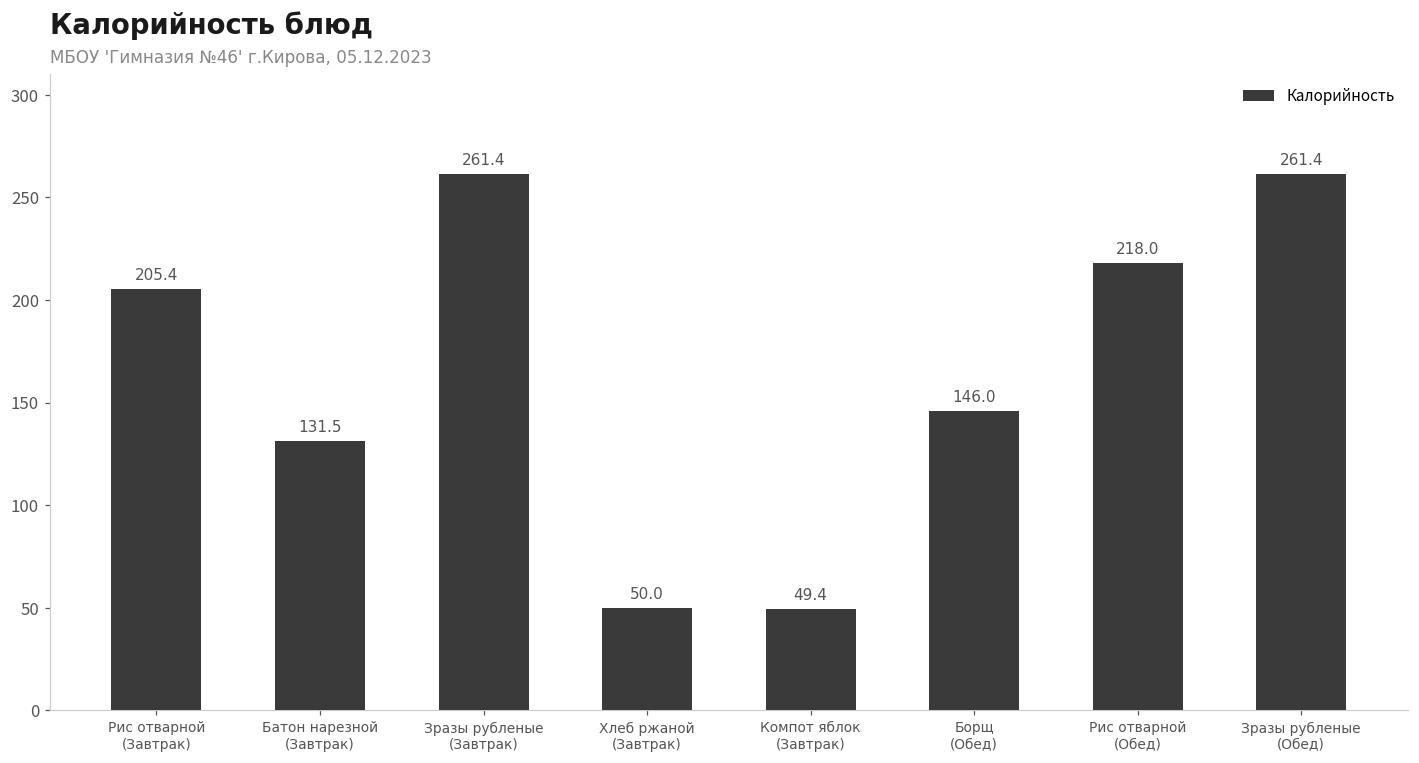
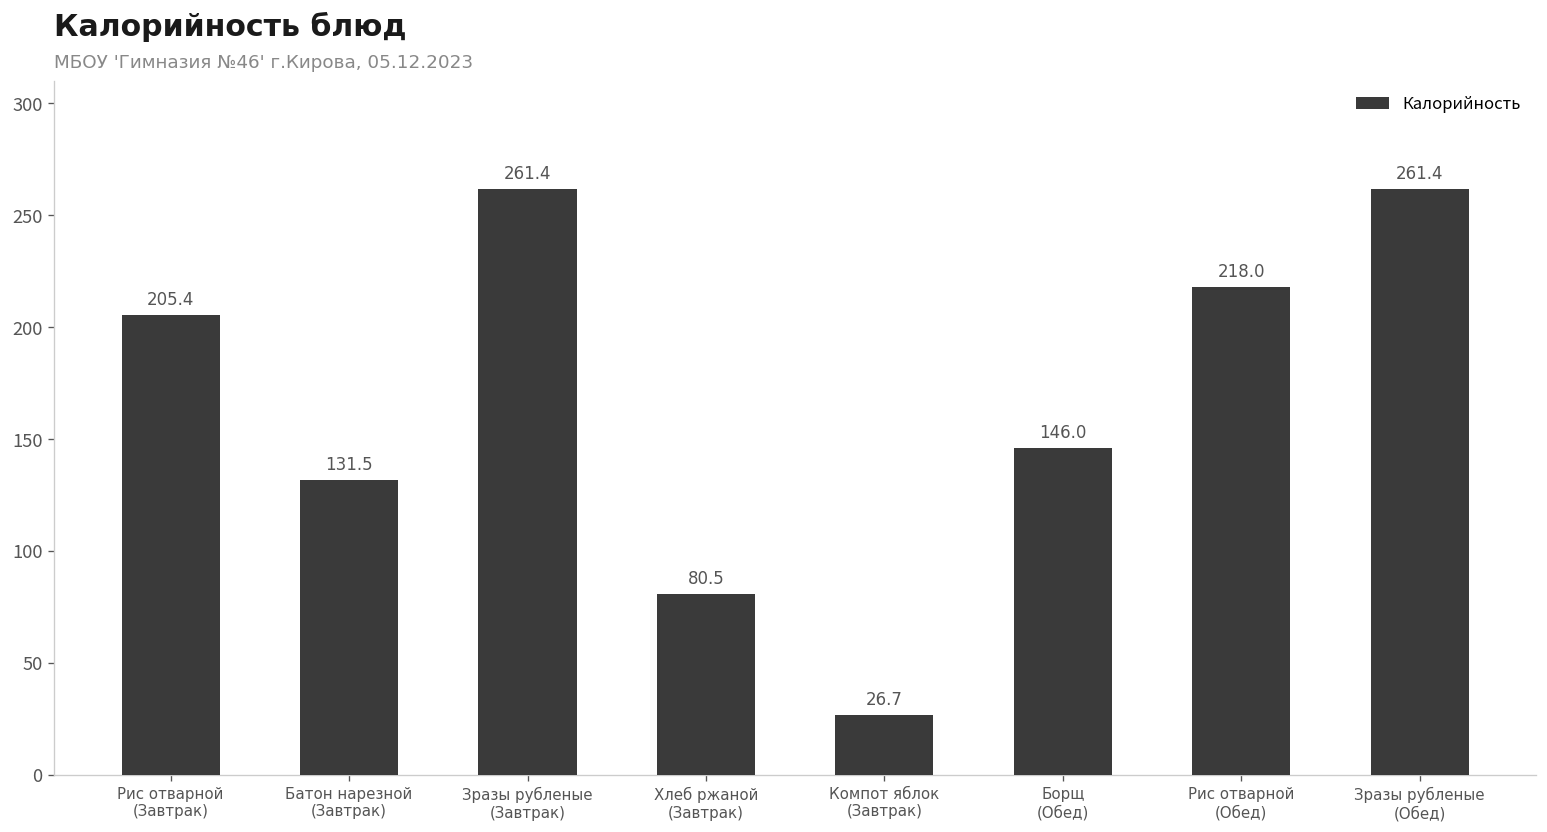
  {
    "Рис отварной (Завтрак)": 205.4,
    "Батон нарезной (Завтрак)": 131.5,
    "Зразы рубленые (Завтрак)": 261.4,
-   "Хлеб ржаной (Завтрак)": 50.0,
-   "Компот яблок (Завтрак)": 49.4,
+   "Хлеб ржаной (Завтрак)": 80.5,
+   "Компот яблок (Завтрак)": 26.7,
    "Борщ (Обед)": 146.0,
    "Рис отварной (Обед)": 218.0,
    "Зразы рубленые (Обед)": 261.4
  }
